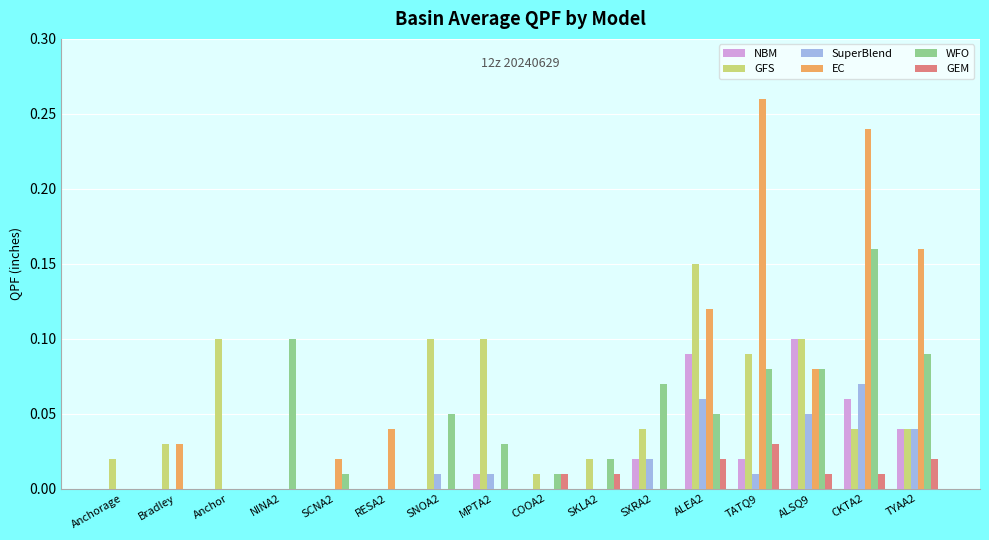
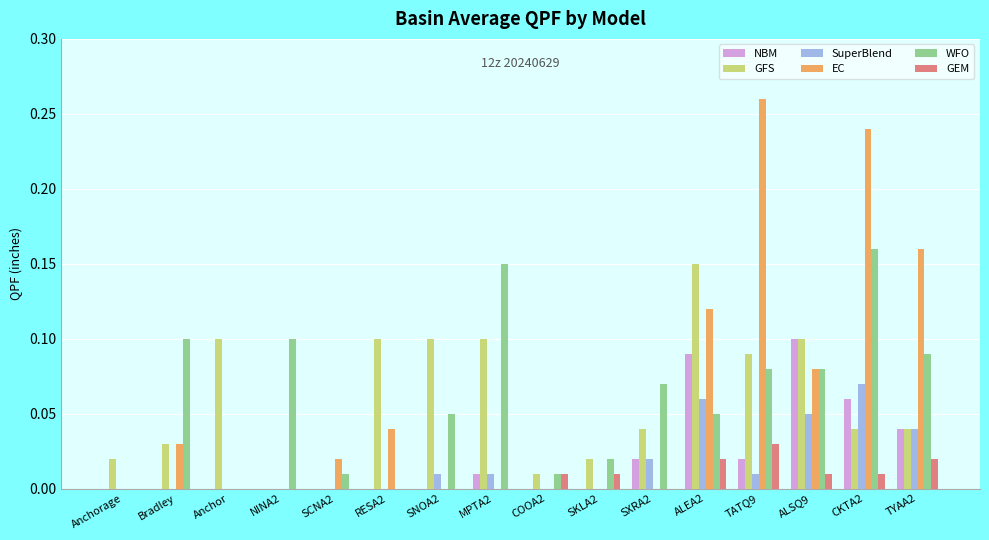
  {
    "GFS": {
      "Anchorage": 0.020,
      "Bradley": 0.030,
      "Anchor": 0.1,
      "NINA2": 0.0,
      "SCNA2": 0.0,
-     "RESA2": 0.0,
+     "RESA2": 0.1,
      "SNOA2": 0.1,
      "MPTA2": 0.1,
      "COOA2": 0.010,
      "SKLA2": 0.020,
      "SXRA2": 0.040,
      "ALEA2": 0.150,
      "TATQ9": 0.090,
      "ALSQ9": 0.1,
      "CKTA2": 0.040,
      "TYAA2": 0.040
    },
    "WFO": {
      "Anchorage": 0.00,
-     "Bradley": 0.0,
+     "Bradley": 0.1,
      "Anchor": 0.00,
      "NINA2": 0.10,
      "SCNA2": 0.01,
      "RESA2": 0.00,
      "SNOA2": 0.05,
-     "MPTA2": 0.03,
+     "MPTA2": 0.15,
      "COOA2": 0.01,
      "SKLA2": 0.02,
      "SXRA2": 0.07,
      "ALEA2": 0.05,
      "TATQ9": 0.08,
      "ALSQ9": 0.08,
      "CKTA2": 0.16,
      "TYAA2": 0.09
    }
  }
